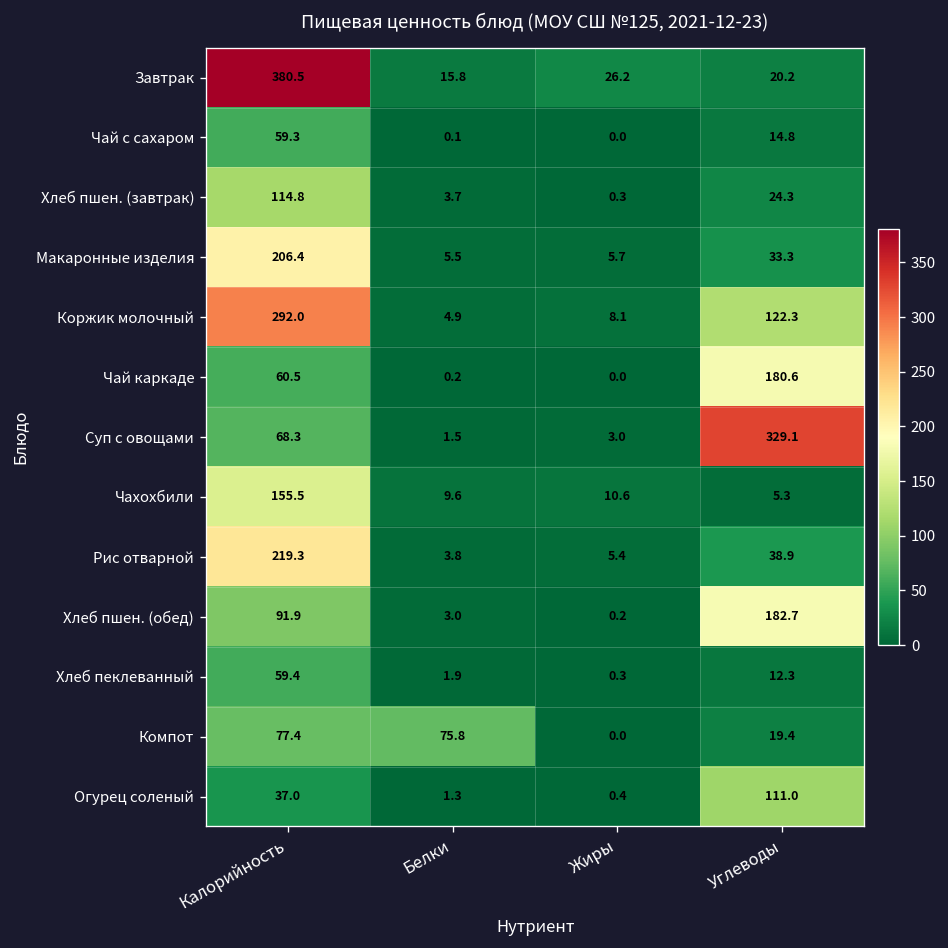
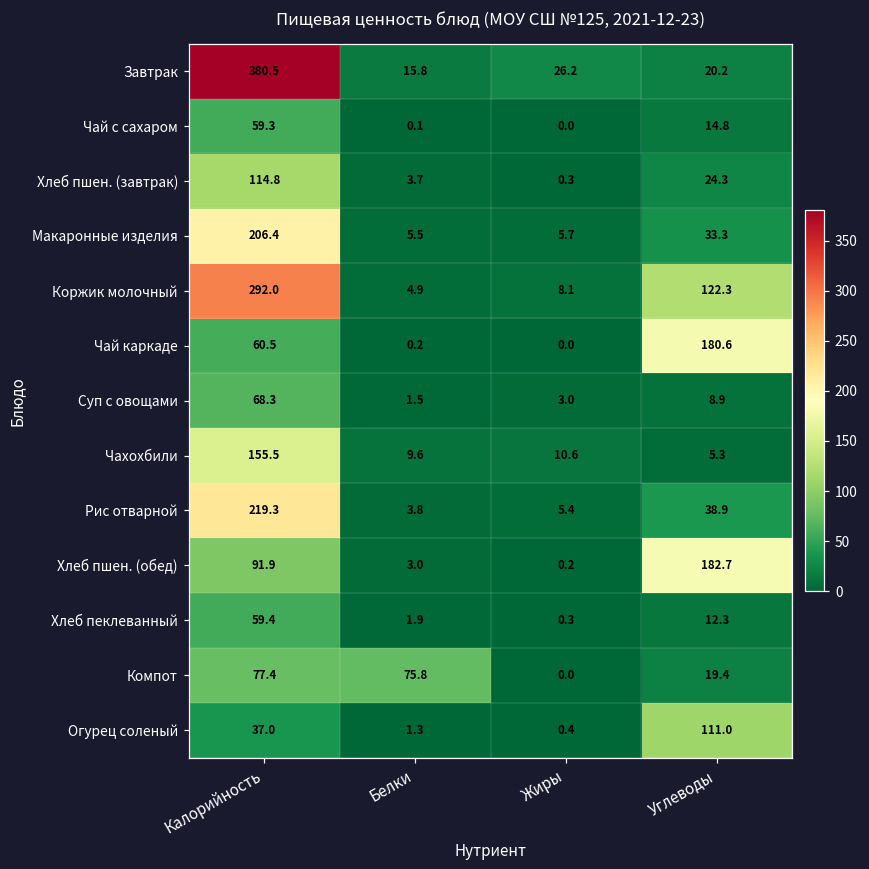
  {
    "Завтрак": {
      "Калорийность": 380.5,
      "Белки": 15.8,
      "Жиры": 26.2,
      "Углеводы": 20.2
    },
    "Чай с сахаром": {
      "Калорийность": 59.3,
      "Белки": 0.1,
      "Жиры": 0.0,
      "Углеводы": 14.8
    },
    "Хлеб пшен. (завтрак)": {
      "Калорийность": 114.8,
      "Белки": 3.7,
      "Жиры": 0.3,
      "Углеводы": 24.3
    },
    "Макаронные изделия": {
      "Калорийность": 206.4,
      "Белки": 5.5,
      "Жиры": 5.7,
      "Углеводы": 33.3
    },
    "Коржик молочный": {
      "Калорийность": 292.0,
      "Белки": 4.9,
      "Жиры": 8.1,
      "Углеводы": 122.3
    },
    "Чай каркаде": {
      "Калорийность": 60.5,
      "Белки": 0.2,
      "Жиры": 0.0,
      "Углеводы": 180.6
    },
    "Суп с овощами": {
      "Калорийность": 68.3,
      "Белки": 1.5,
      "Жиры": 3.0,
-     "Углеводы": 329.1
+     "Углеводы": 8.9
    },
    "Чахохбили": {
      "Калорийность": 155.5,
      "Белки": 9.6,
      "Жиры": 10.6,
      "Углеводы": 5.3
    },
    "Рис отварной": {
      "Калорийность": 219.3,
      "Белки": 3.8,
      "Жиры": 5.4,
      "Углеводы": 38.9
    },
    "Хлеб пшен. (обед)": {
      "Калорийность": 91.9,
      "Белки": 3.0,
      "Жиры": 0.2,
      "Углеводы": 182.7
    },
    "Хлеб пеклеванный": {
      "Калорийность": 59.4,
      "Белки": 1.9,
      "Жиры": 0.3,
      "Углеводы": 12.3
    },
    "Компот": {
      "Калорийность": 77.4,
      "Белки": 75.8,
      "Жиры": 0.0,
      "Углеводы": 19.4
    },
    "Огурец соленый": {
      "Калорийность": 37.0,
      "Белки": 1.3,
      "Жиры": 0.4,
      "Углеводы": 111.0
    }
  }
